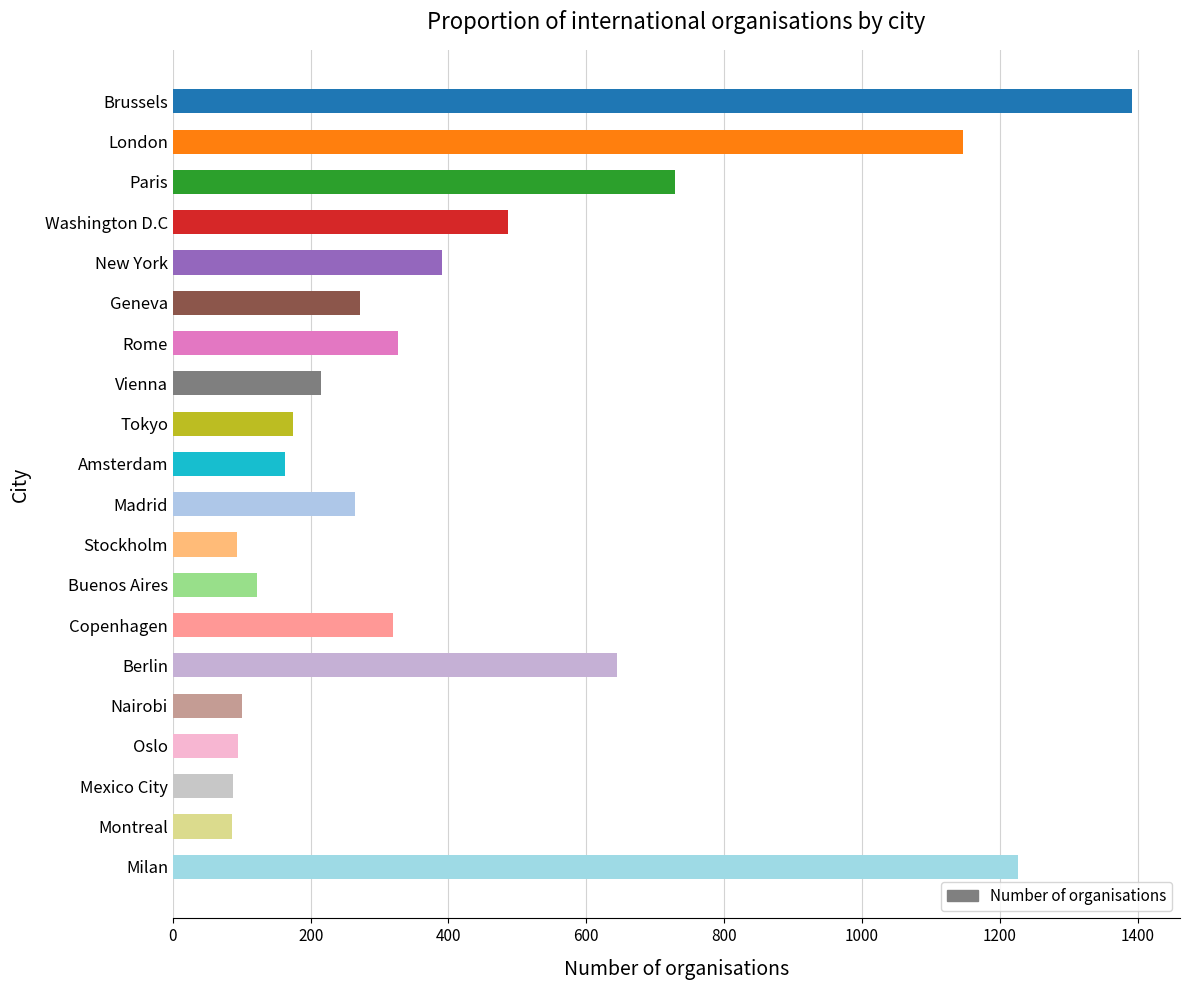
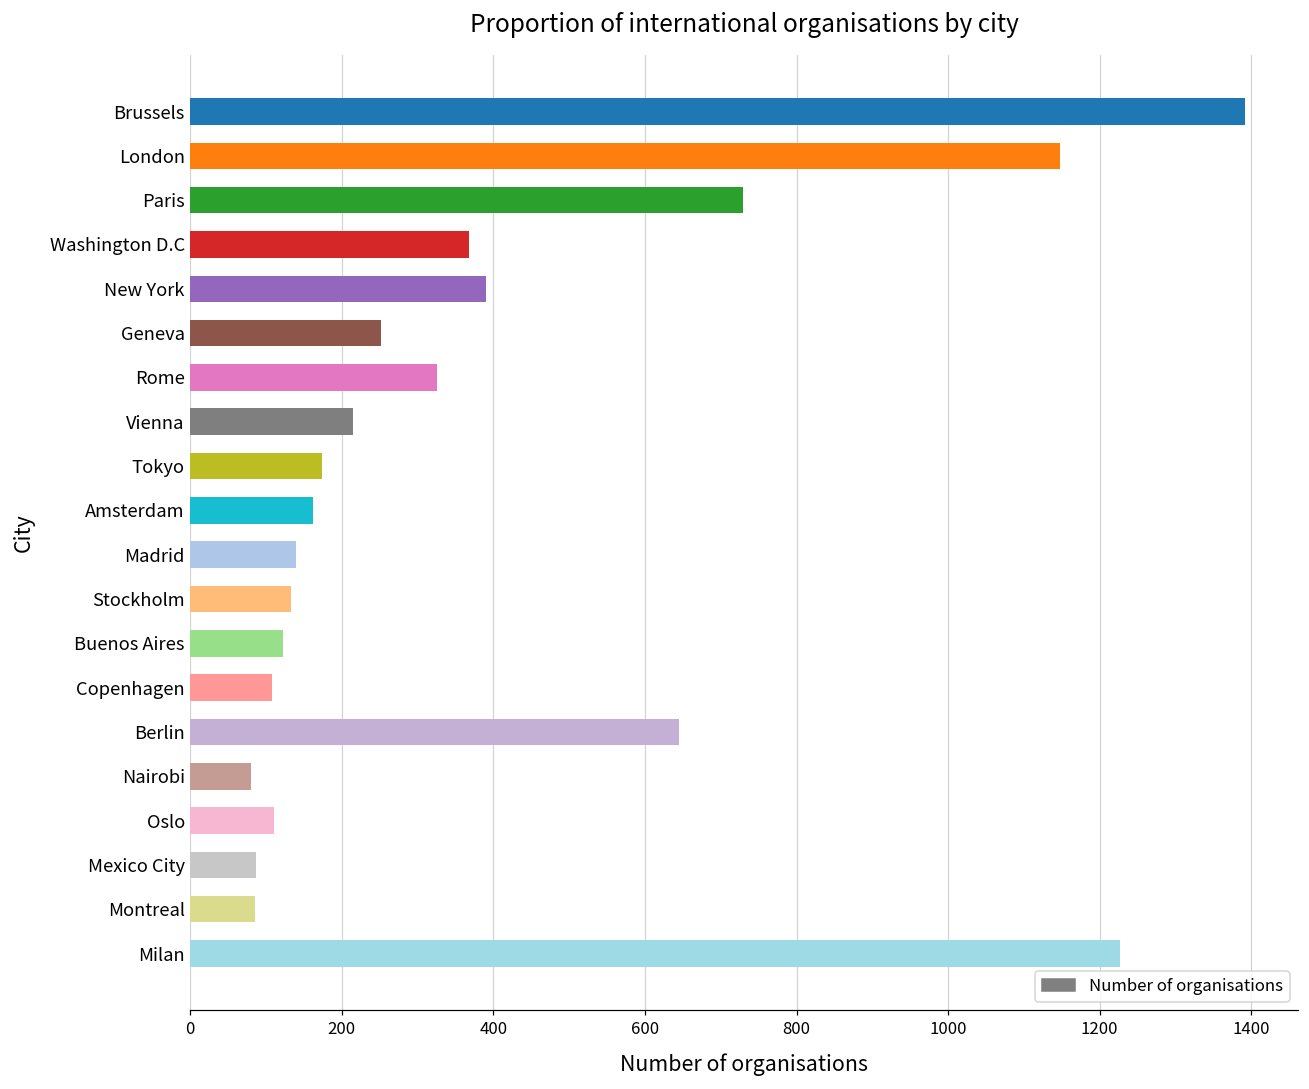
  {
    "Brussels": 1390,
    "London": 1150,
    "Paris": 730,
-   "Washington D.C": 490,
+   "Washington D.C": 370,
    "New York": 390,
-   "Geneva": 270,
+   "Geneva": 250,
    "Rome": 330,
    "Vienna": 220,
    "Tokyo": 170,
    "Amsterdam": 160,
-   "Madrid": 270,
-   "Stockholm": 90,
+   "Madrid": 140,
+   "Stockholm": 130,
    "Buenos Aires": 120,
-   "Copenhagen": 320,
+   "Copenhagen": 110,
    "Berlin": 650,
-   "Nairobi": 100,
-   "Oslo": 100,
+   "Nairobi": 80,
+   "Oslo": 110,
    "Mexico City": 90,
    "Montreal": 90,
    "Milan": 1230
  }
